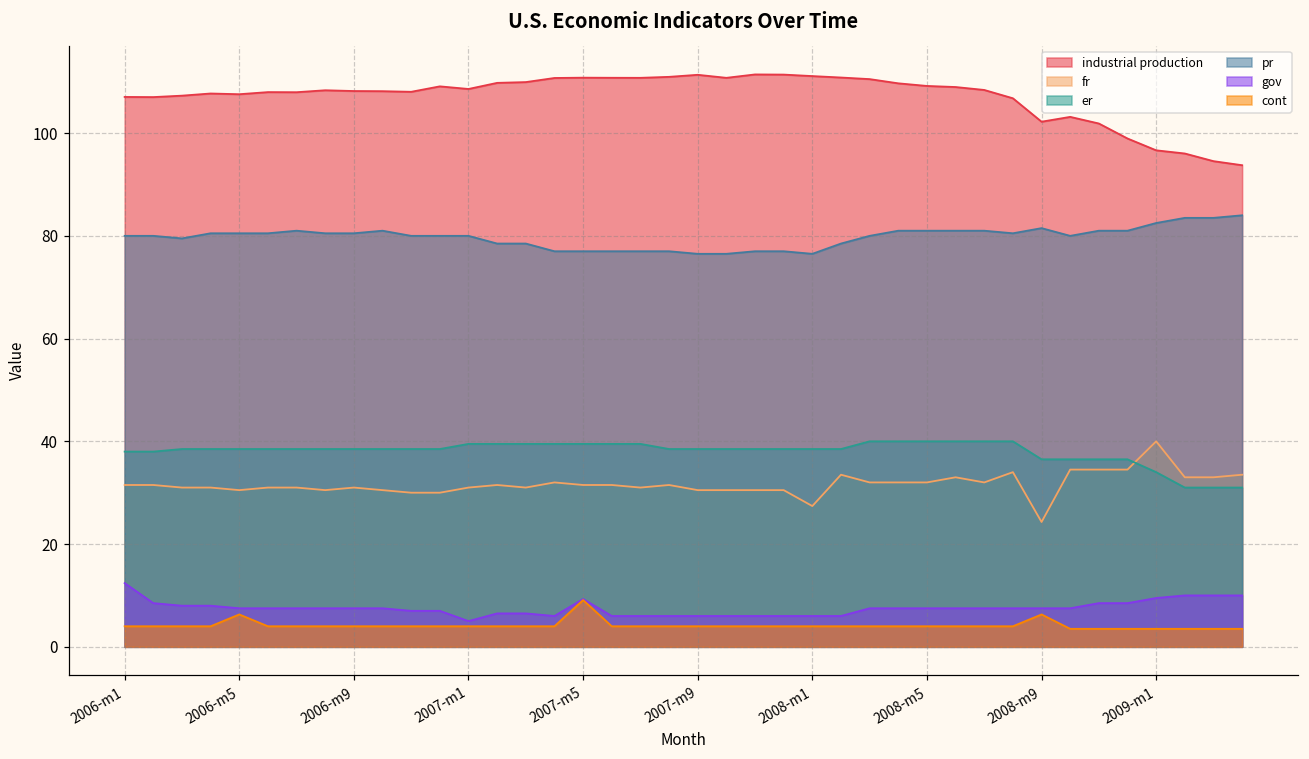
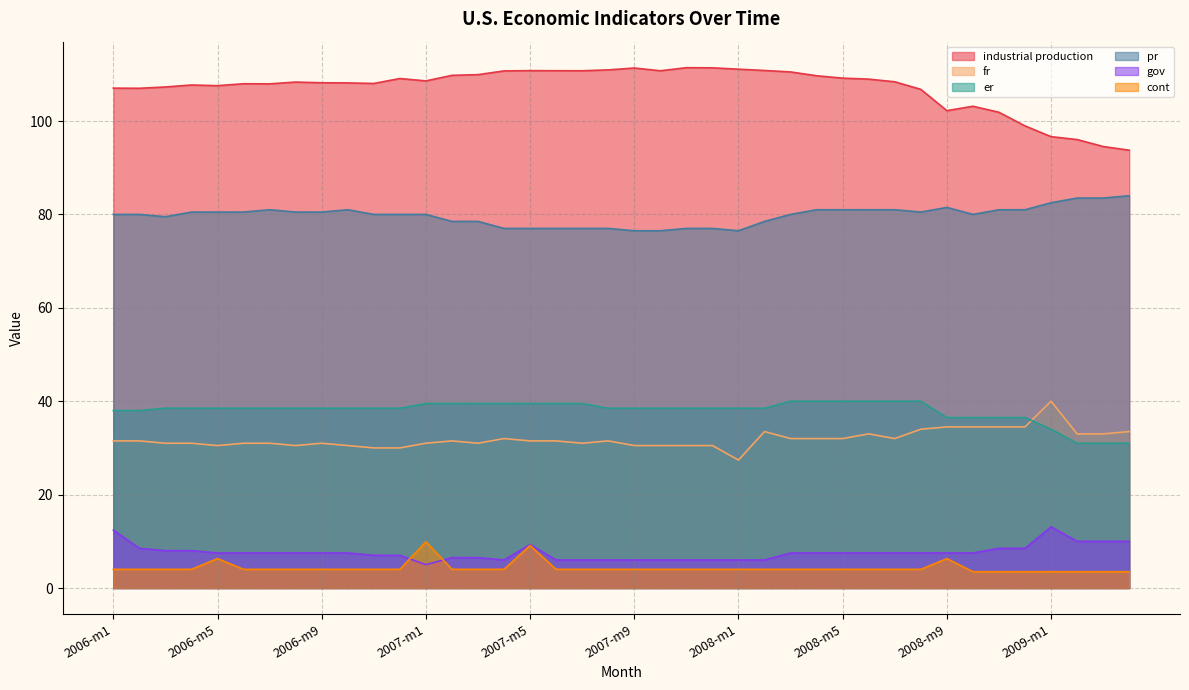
  {
    "industrial production": {
      "2006-m1": 107,
      "2006-m5": 108,
      "2006-m9": 108,
      "2007-m1": 109,
      "2007-m5": 111,
      "2007-m9": 111,
      "2008-m1": 111,
      "2008-m5": 109,
      "2008-m9": 102,
      "2009-m1": 97
    },
    "fr": {
      "2006-m1": 32,
      "2006-m5": 31,
      "2006-m9": 31,
      "2007-m1": 31,
      "2007-m5": 32,
      "2007-m9": 31,
      "2008-m1": 27,
      "2008-m5": 32,
-     "2008-m9": 24,
+     "2008-m9": 35,
      "2009-m1": 40
    },
    "gov": {
      "2006-m1": 12,
      "2006-m5": 8,
      "2006-m9": 8,
      "2007-m1": 5,
      "2007-m9": 6,
      "2008-m1": 6,
      "2008-m5": 8,
      "2008-m9": 8,
-     "2009-m1": 10
+     "2009-m1": 13
    },
    "cont": {
      "2006-m1": 4,
      "2006-m5": 6,
      "2006-m9": 4,
-     "2007-m1": 4,
+     "2007-m1": 10,
      "2007-m9": 4,
      "2008-m1": 4,
      "2008-m5": 4,
      "2008-m9": 6,
      "2009-m1": 4
    }
  }
